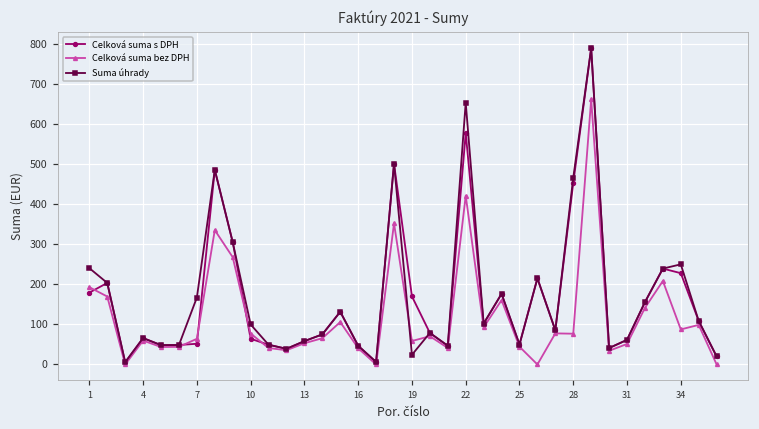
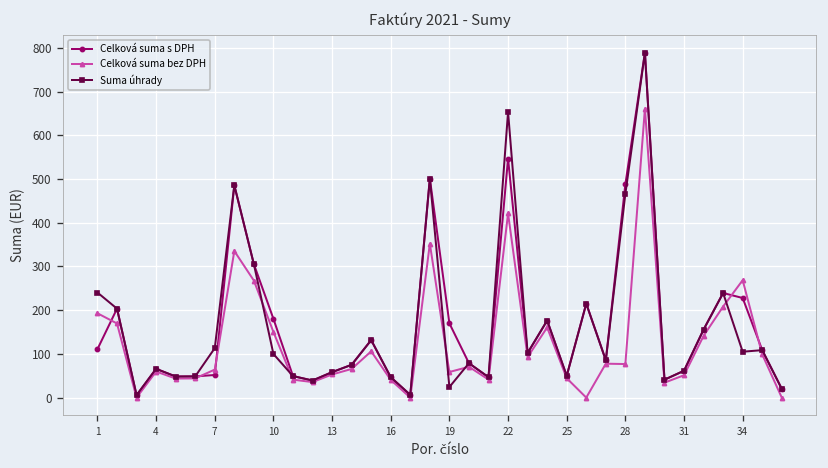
  {
    "Celková suma s DPH": {
-     "1": 180,
+     "1": 110,
      "7": 50,
-     "10": 60,
+     "10": 180,
      "19": 170,
-     "22": 580,
-     "28": 450,
+     "22": 550,
+     "28": 490,
      "34": 230
    },
    "Celková suma bez DPH": {
      "1": 190,
      "7": 60,
-     "10": 80,
+     "10": 150,
      "19": 60,
      "22": 420,
      "28": 80,
      "31": 50,
-     "34": 90
+     "34": 270
    },
    "Suma úhrady": {
      "1": 240,
-     "7": 170,
+     "7": 110,
      "10": 100,
      "19": 20,
      "22": 650,
      "28": 470,
-     "34": 250
+     "34": 110
    }
  }
